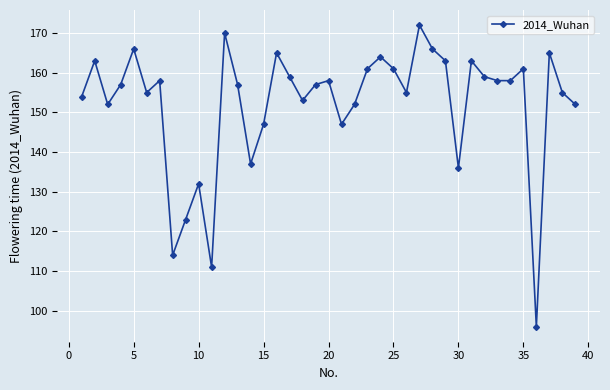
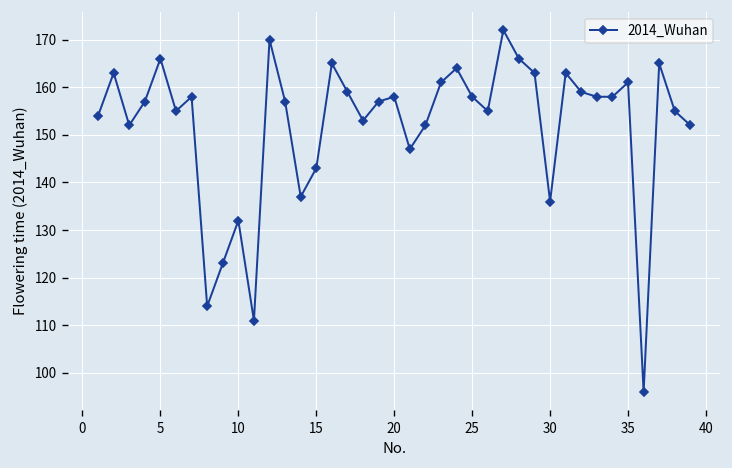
  {
    "5": 166,
    "10": 132,
-   "15": 147,
+   "15": 143,
    "20": 158,
-   "25": 161,
+   "25": 158,
    "30": 136,
    "35": 161
  }
